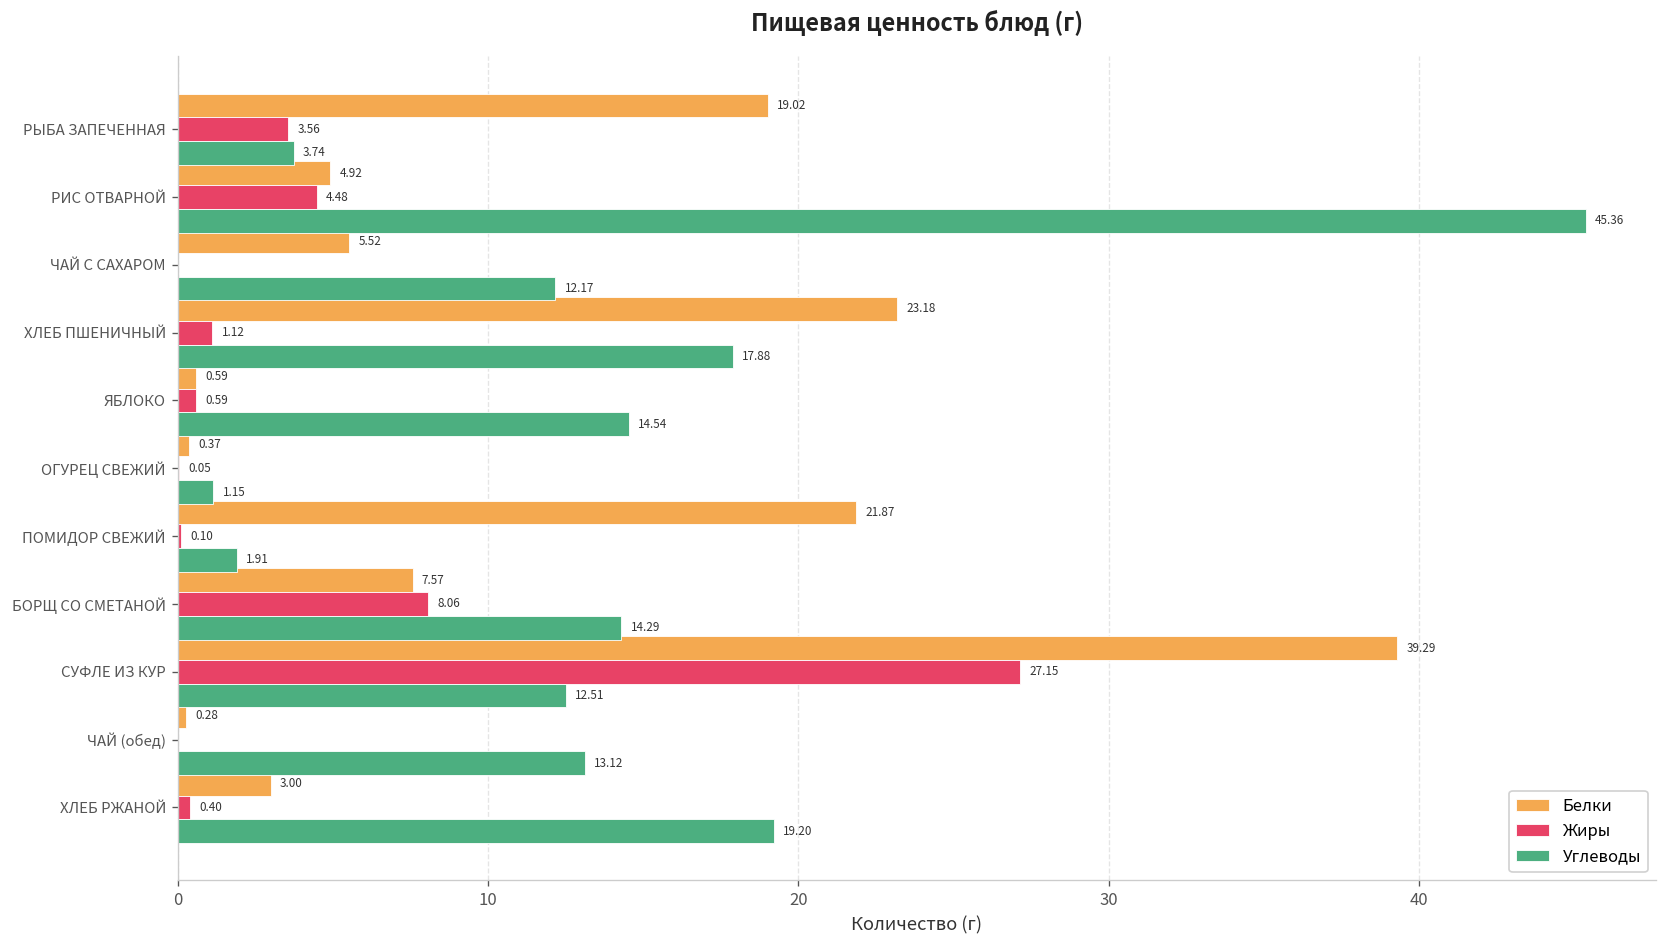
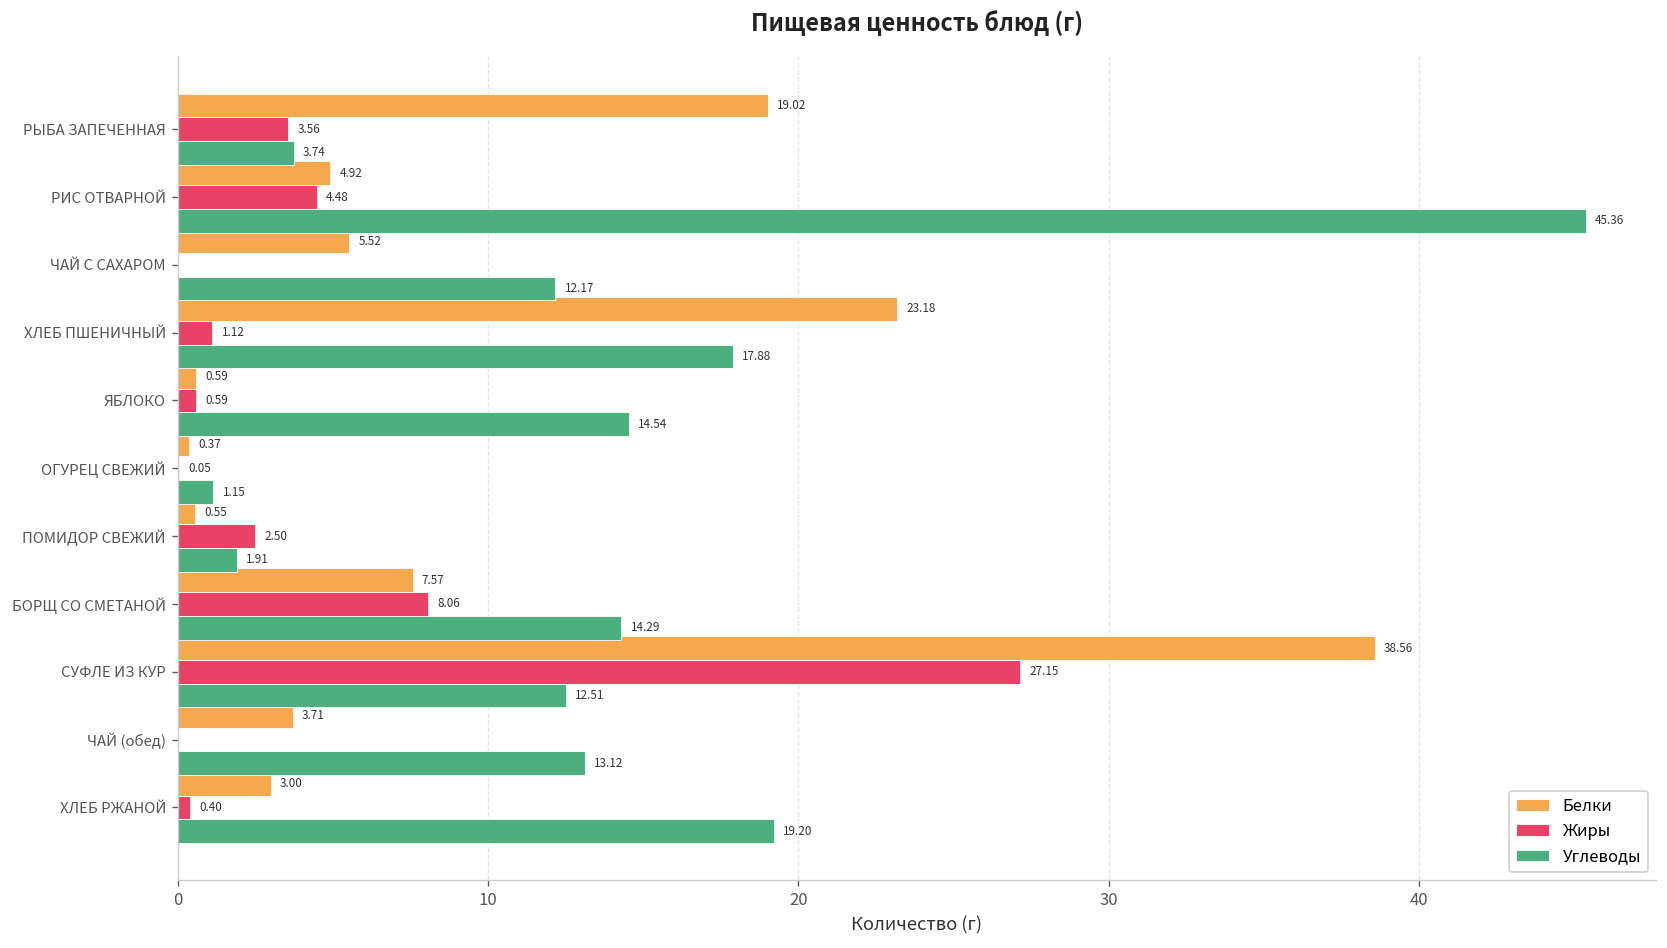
  {
    "Белки": {
      "РЫБА ЗАПЕЧЕННАЯ": 19.02,
      "РИС ОТВАРНОЙ": 4.92,
      "ЧАЙ С САХАРОМ": 5.52,
      "ХЛЕБ ПШЕНИЧНЫЙ": 23.18,
      "ЯБЛОКО": 0.59,
      "ОГУРЕЦ СВЕЖИЙ": 0.37,
-     "ПОМИДОР СВЕЖИЙ": 21.87,
+     "ПОМИДОР СВЕЖИЙ": 0.55,
      "БОРЩ СО СМЕТАНОЙ": 7.57,
-     "СУФЛЕ ИЗ КУР": 39.29,
-     "ЧАЙ (обед)": 0.28,
+     "СУФЛЕ ИЗ КУР": 38.56,
+     "ЧАЙ (обед)": 3.71,
      "ХЛЕБ РЖАНОЙ": 3.00
    },
    "Жиры": {
      "РЫБА ЗАПЕЧЕННАЯ": 3.56,
      "РИС ОТВАРНОЙ": 4.48,
      "ХЛЕБ ПШЕНИЧНЫЙ": 1.12,
      "ЯБЛОКО": 0.59,
      "ОГУРЕЦ СВЕЖИЙ": 0.05,
-     "ПОМИДОР СВЕЖИЙ": 0.10,
+     "ПОМИДОР СВЕЖИЙ": 2.50,
      "БОРЩ СО СМЕТАНОЙ": 8.06,
      "СУФЛЕ ИЗ КУР": 27.15,
      "ХЛЕБ РЖАНОЙ": 0.40
    },
    "Углеводы": {
      "РЫБА ЗАПЕЧЕННАЯ": 3.74,
      "РИС ОТВАРНОЙ": 45.36,
      "ЧАЙ С САХАРОМ": 12.17,
      "ХЛЕБ ПШЕНИЧНЫЙ": 17.88,
      "ЯБЛОКО": 14.54,
      "ОГУРЕЦ СВЕЖИЙ": 1.15,
      "ПОМИДОР СВЕЖИЙ": 1.91,
      "БОРЩ СО СМЕТАНОЙ": 14.29,
      "СУФЛЕ ИЗ КУР": 12.51,
      "ЧАЙ (обед)": 13.12,
      "ХЛЕБ РЖАНОЙ": 19.20
    }
  }
